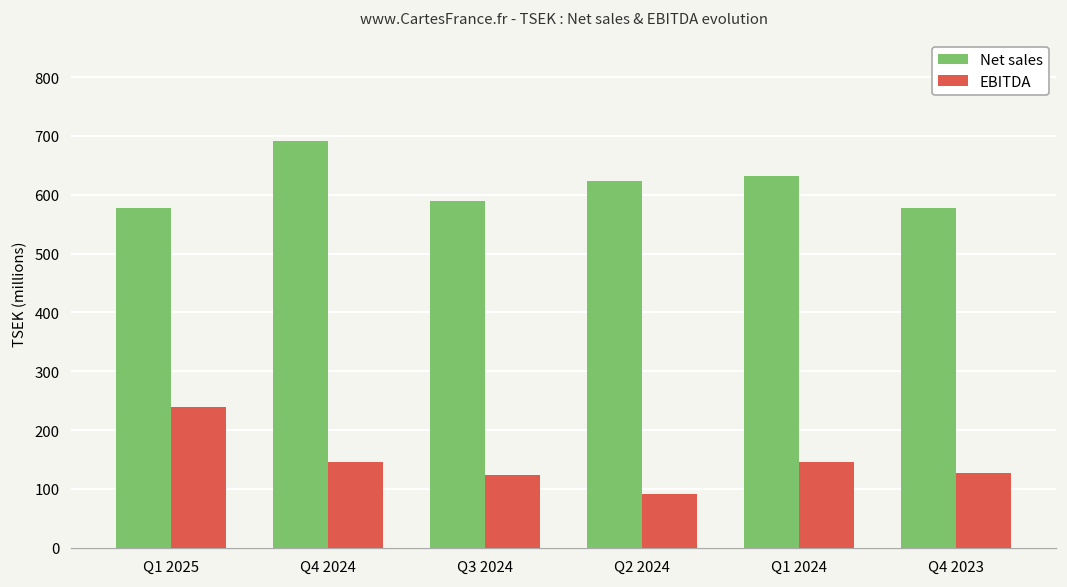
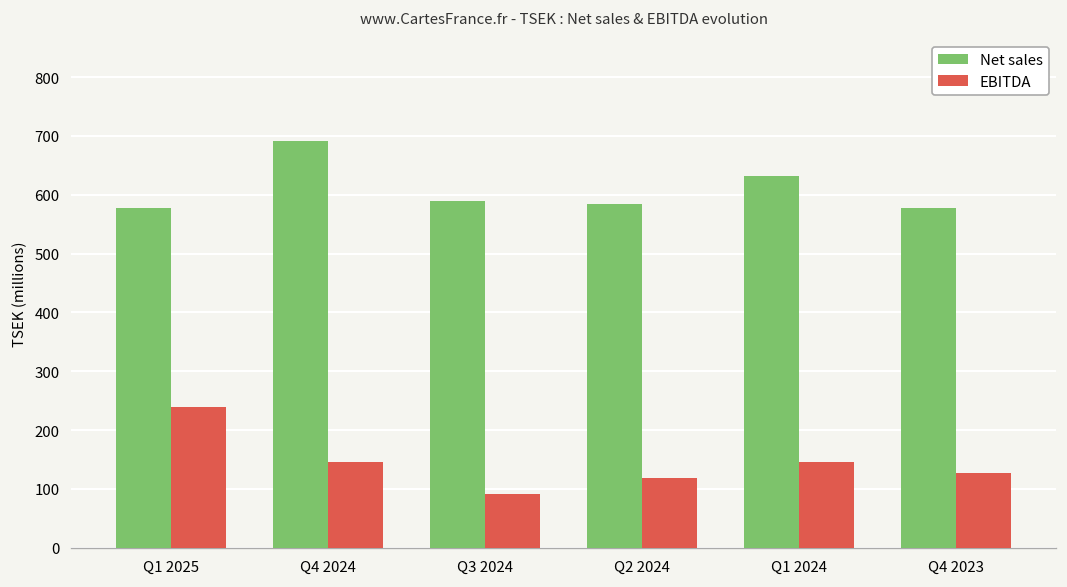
  {
    "Net sales": {
      "Q1 2025": 580,
      "Q4 2024": 690,
      "Q3 2024": 590,
-     "Q2 2024": 620,
+     "Q2 2024": 590,
      "Q1 2024": 630,
      "Q4 2023": 580
    },
    "EBITDA": {
      "Q1 2025": 240,
      "Q4 2024": 150,
-     "Q3 2024": 120,
-     "Q2 2024": 90,
+     "Q3 2024": 90,
+     "Q2 2024": 120,
      "Q1 2024": 150,
      "Q4 2023": 130
    }
  }
